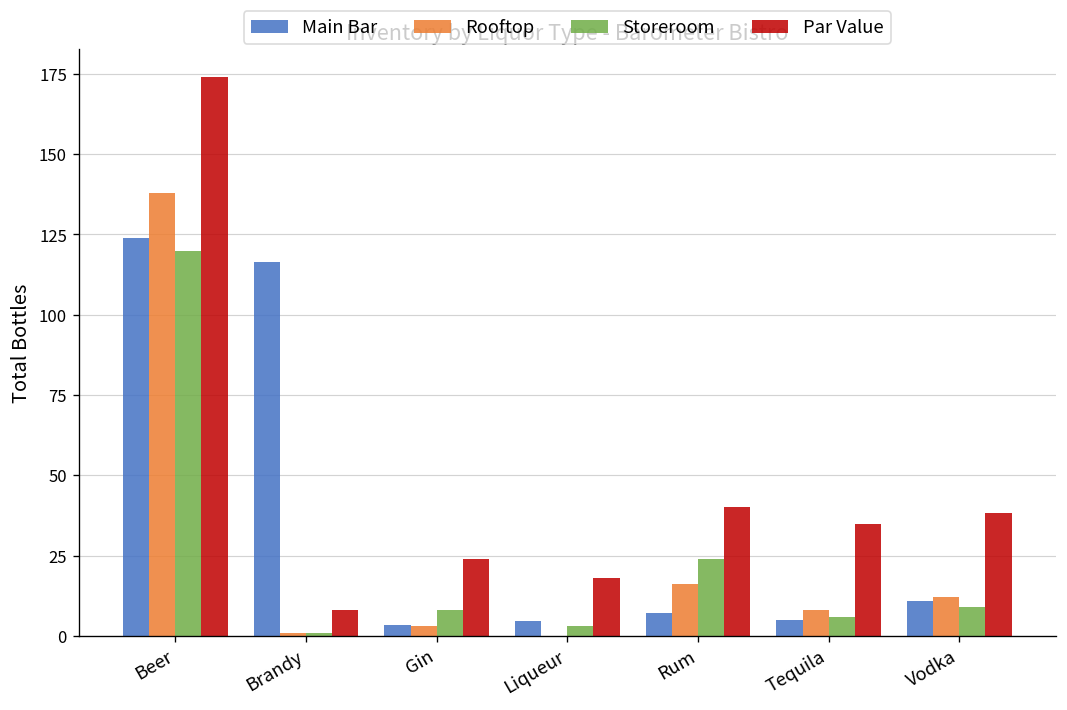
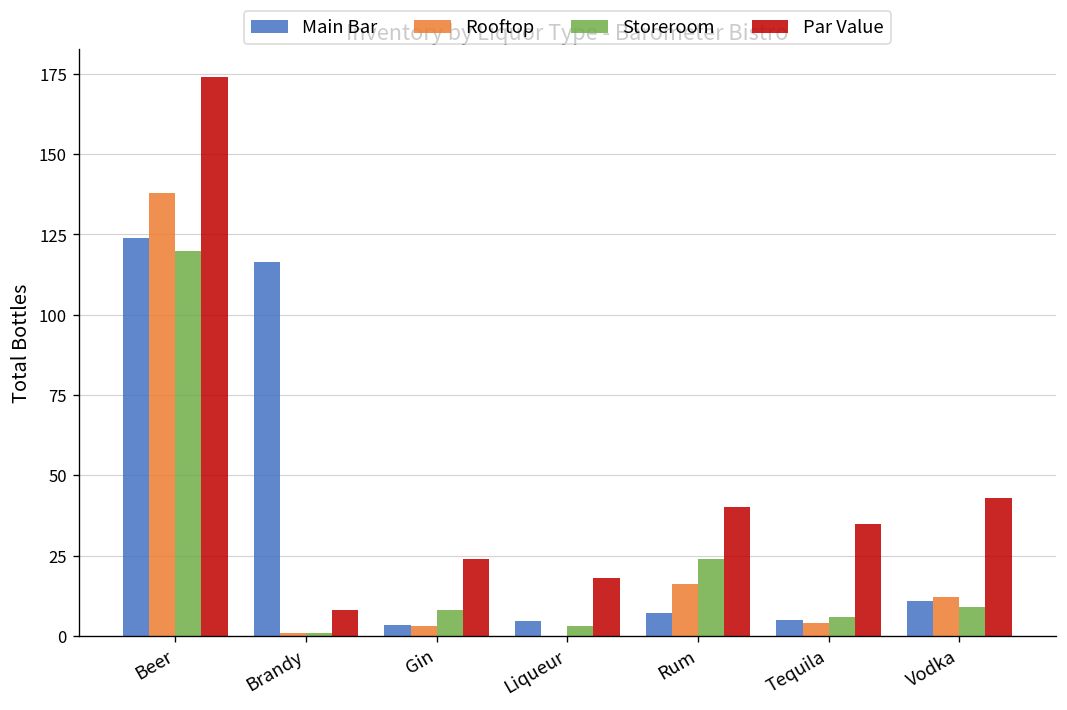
  {
    "Main Bar": {
      "Beer": 124,
      "Brandy": 116,
      "Gin": 3,
      "Liqueur": 5,
      "Rum": 7,
      "Tequila": 5,
      "Vodka": 11
    },
    "Rooftop": {
      "Beer": 138,
      "Brandy": 1,
      "Gin": 3,
      "Liqueur": 0,
      "Rum": 16,
-     "Tequila": 8,
+     "Tequila": 4,
      "Vodka": 12
    },
    "Storeroom": {
      "Beer": 120,
      "Brandy": 1,
      "Gin": 8,
      "Liqueur": 3,
      "Rum": 24,
      "Tequila": 6,
      "Vodka": 9
    },
    "Par Value": {
      "Beer": 174,
      "Brandy": 8,
      "Gin": 24,
      "Liqueur": 18,
      "Rum": 40,
      "Tequila": 35,
-     "Vodka": 38
+     "Vodka": 43
    }
  }
